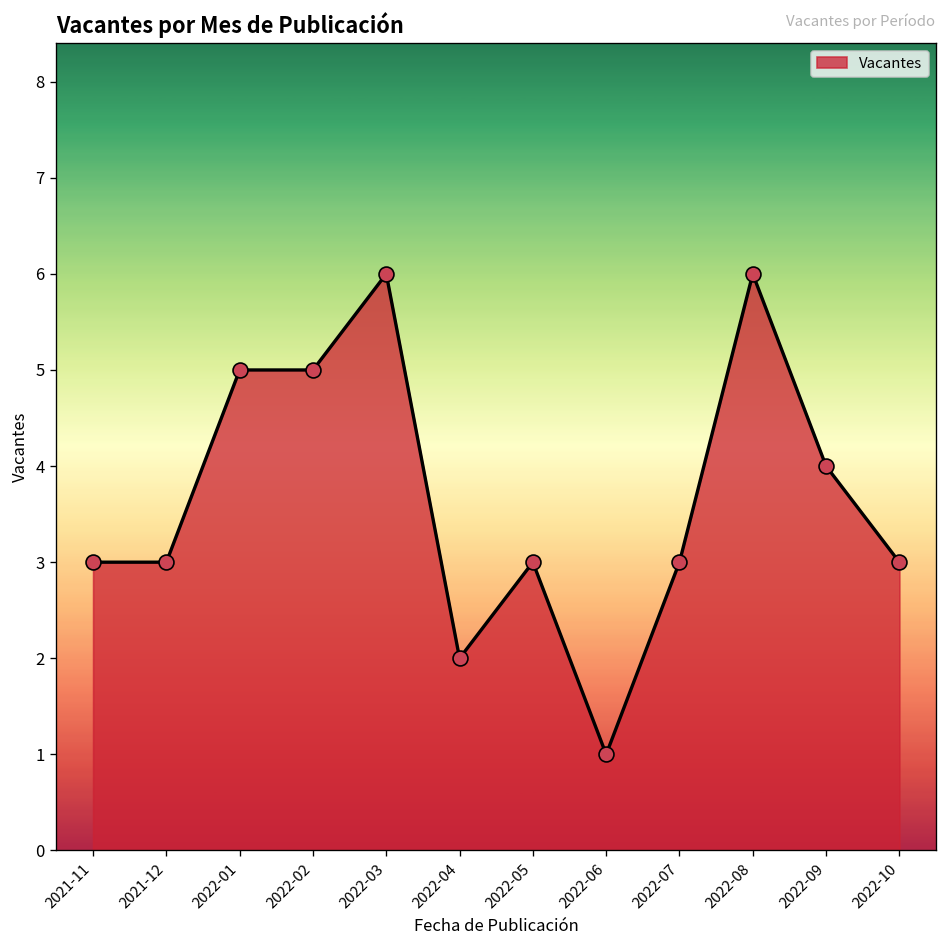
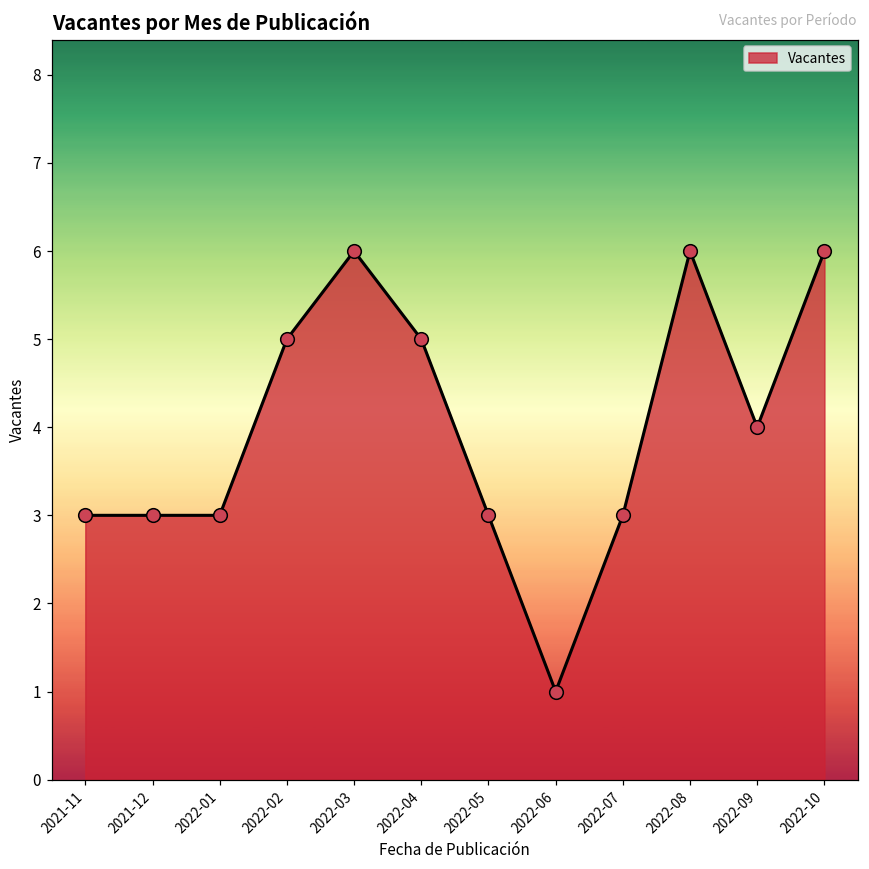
  {
    "2021-11": 3,
    "2021-12": 3,
-   "2022-01": 5,
+   "2022-01": 3,
    "2022-02": 5,
    "2022-03": 6,
-   "2022-04": 2,
+   "2022-04": 5,
    "2022-05": 3,
    "2022-06": 1,
    "2022-07": 3,
    "2022-08": 6,
    "2022-09": 4,
-   "2022-10": 3
+   "2022-10": 6
  }
